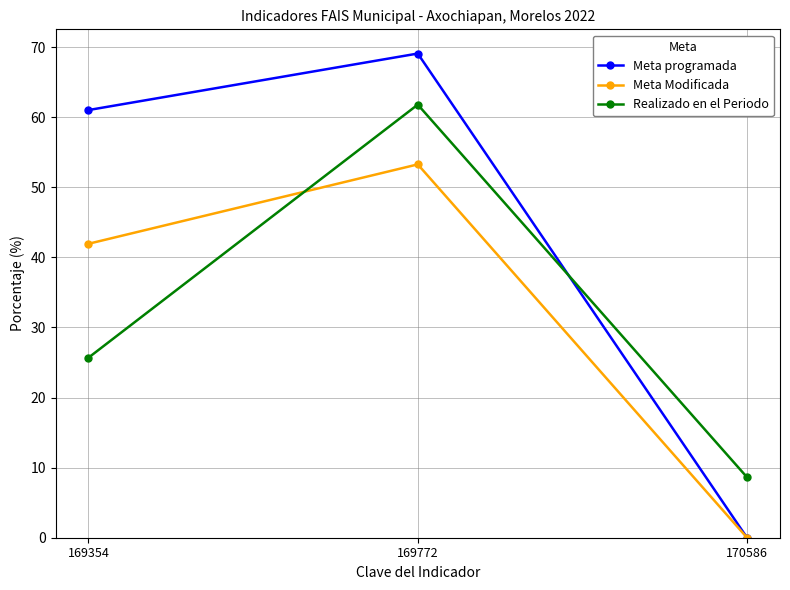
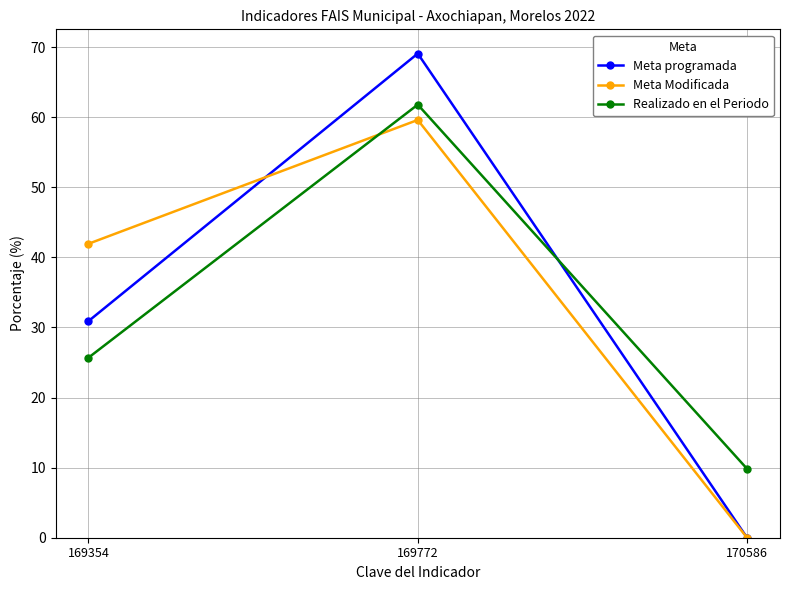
  {
    "Meta programada": {
-     "169354": 61,
+     "169354": 31,
      "169772": 69
    },
    "Meta Modificada": {
      "169354": 42,
-     "169772": 53
+     "169772": 60
    },
    "Realizado en el Periodo": {
      "169354": 26,
      "169772": 62,
-     "170586": 9
+     "170586": 10
    }
  }
